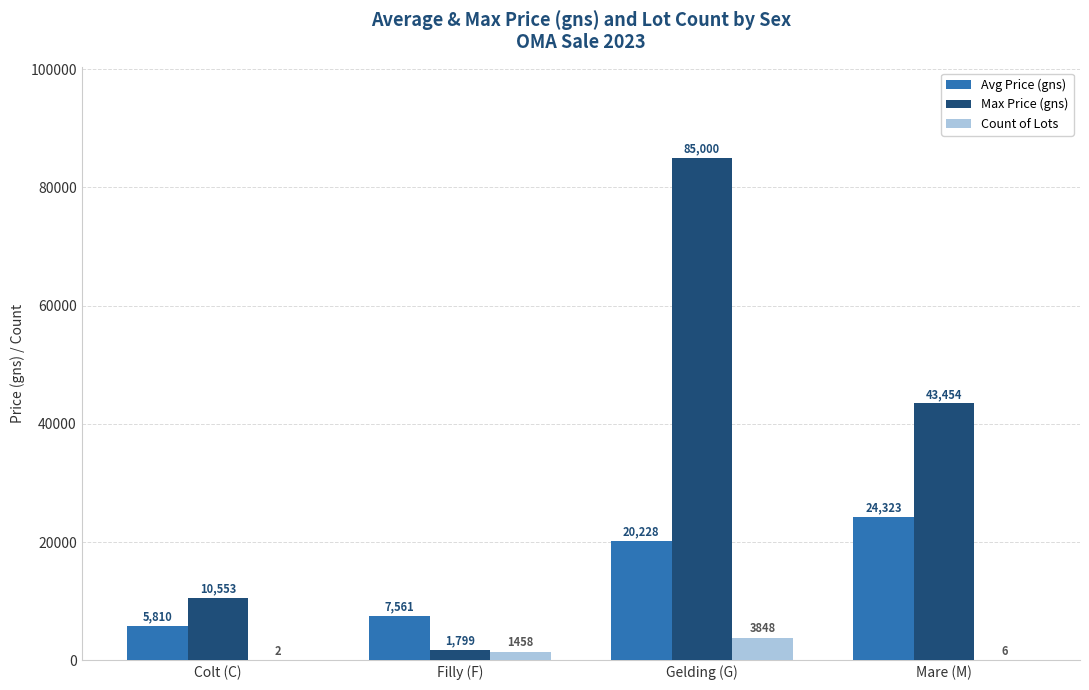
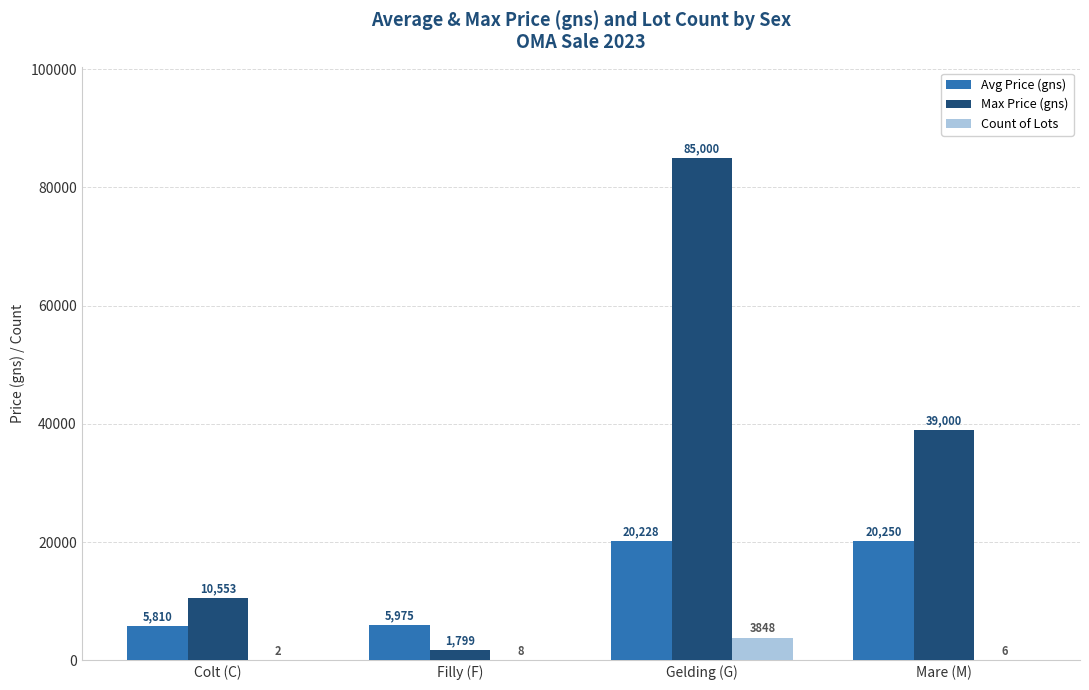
  {
    "Avg Price (gns)": {
      "Colt (C)": "5,810",
-     "Filly (F)": "7,561",
+     "Filly (F)": "5,975",
      "Gelding (G)": "20,228",
-     "Mare (M)": "24,323"
+     "Mare (M)": "20,250"
    },
    "Max Price (gns)": {
      "Colt (C)": "10,553",
      "Filly (F)": "1,799",
      "Gelding (G)": "85,000",
-     "Mare (M)": "43,454"
+     "Mare (M)": "39,000"
    },
    "Count of Lots": {
      "Colt (C)": "2",
-     "Filly (F)": "1458",
+     "Filly (F)": "8",
      "Gelding (G)": "3848",
      "Mare (M)": "6"
    }
  }
